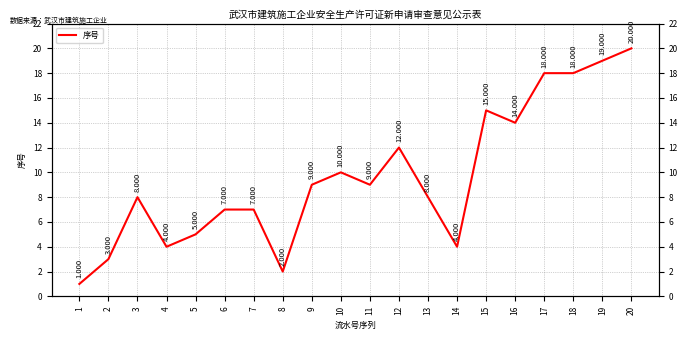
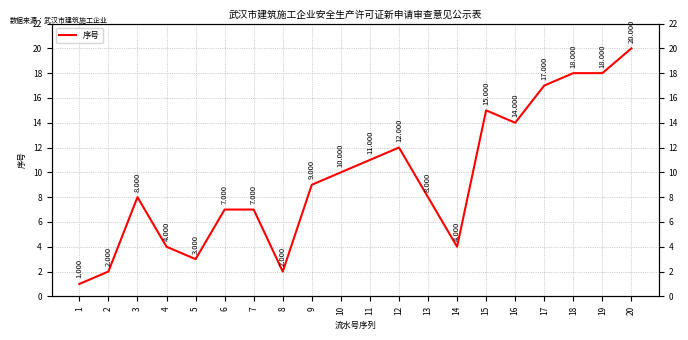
  {
    "1": 1.000,
-   "2": 3.000,
+   "2": 2.000,
    "3": 8.000,
    "4": 4.000,
-   "5": 5.000,
+   "5": 3.000,
    "6": 7.000,
    "7": 7.000,
    "8": 2.000,
    "9": 9.000,
    "10": 10.000,
-   "11": 9.000,
+   "11": 11.000,
    "12": 12.000,
    "13": 8.000,
    "14": 4.000,
    "15": 15.000,
    "16": 14.000,
-   "17": 18.000,
+   "17": 17.000,
    "18": 18.000,
-   "19": 19.000,
+   "19": 18.000,
    "20": 20.000
  }
